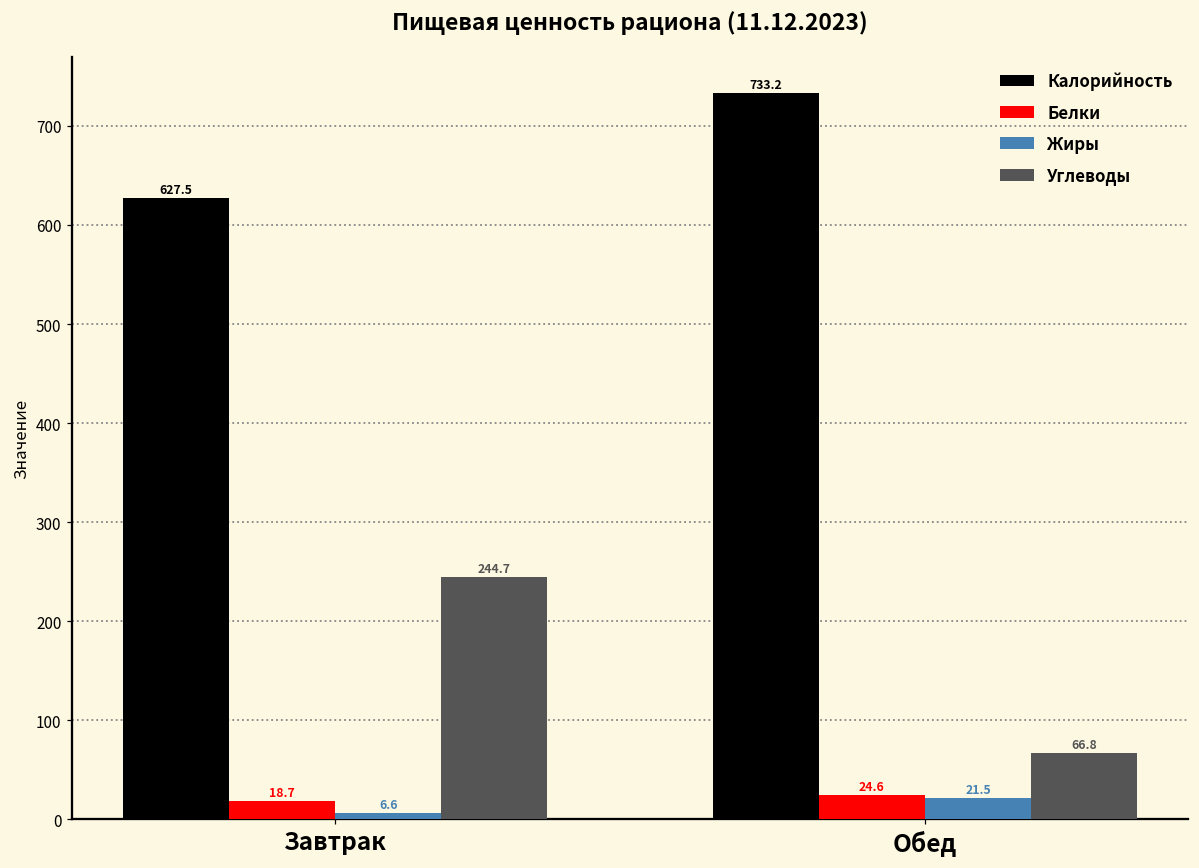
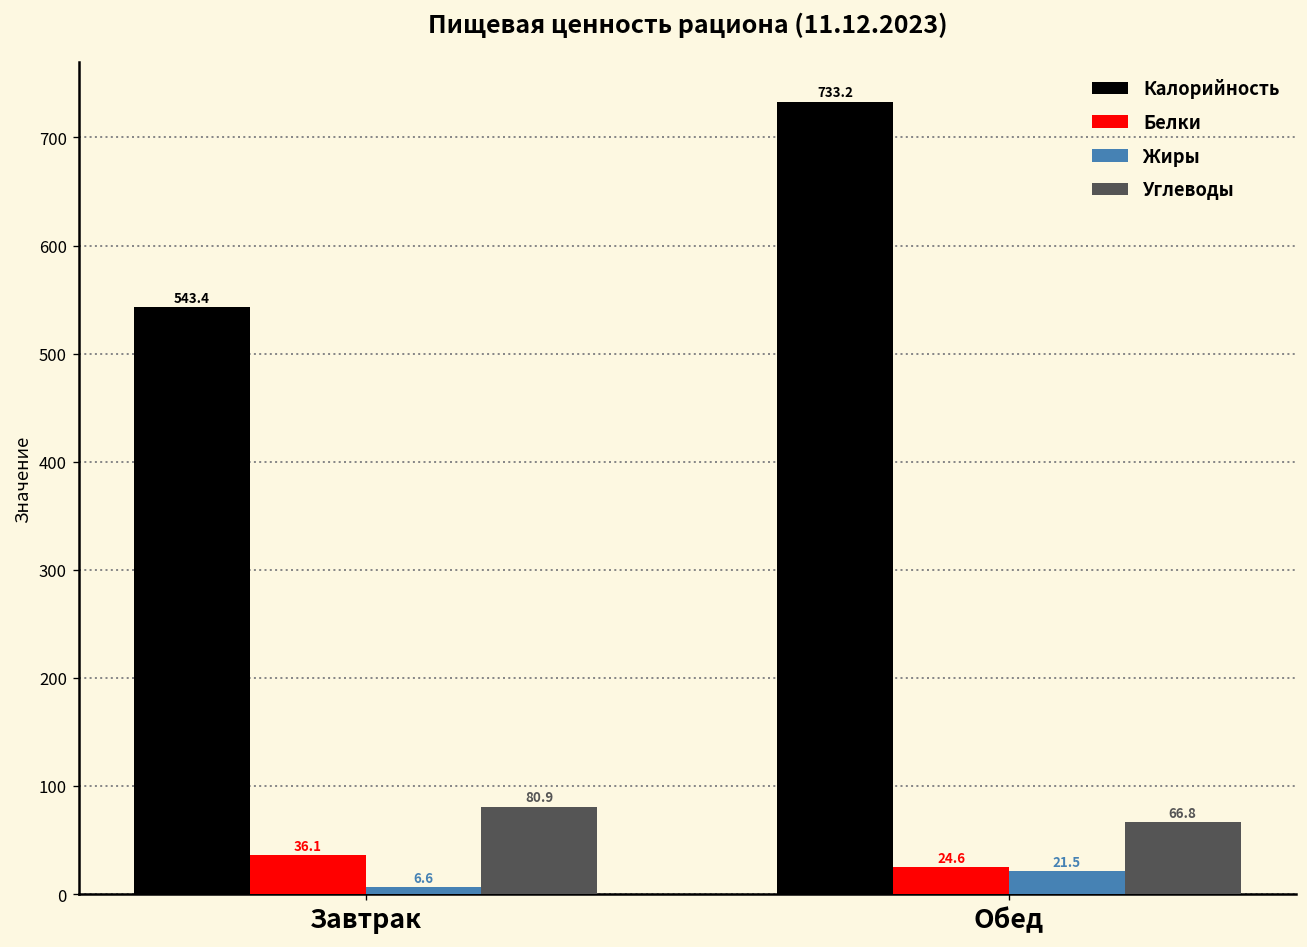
  {
    "Калорийность": {
-     "Завтрак": 627.5,
+     "Завтрак": 543.4,
      "Обед": 733.2
    },
    "Белки": {
-     "Завтрак": 18.7,
+     "Завтрак": 36.1,
      "Обед": 24.6
    },
    "Жиры": {
      "Завтрак": 6.6,
      "Обед": 21.5
    },
    "Углеводы": {
-     "Завтрак": 244.7,
+     "Завтрак": 80.9,
      "Обед": 66.8
    }
  }
